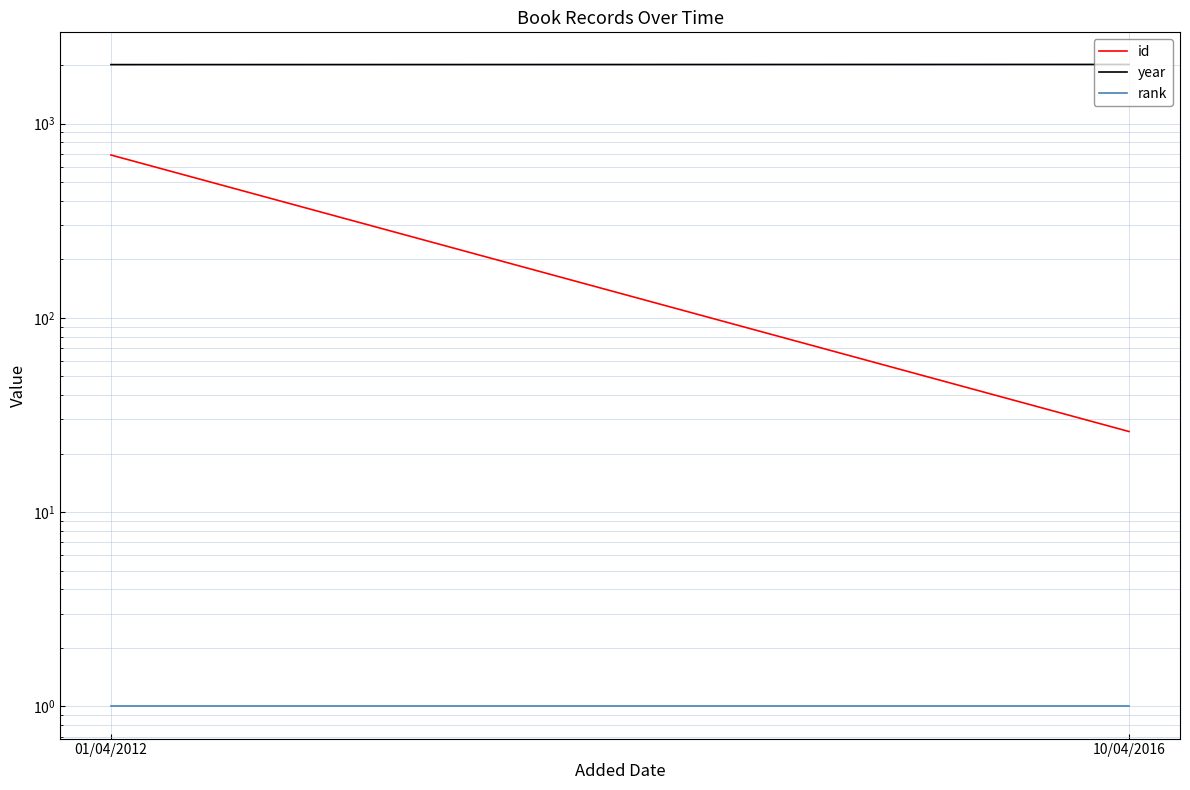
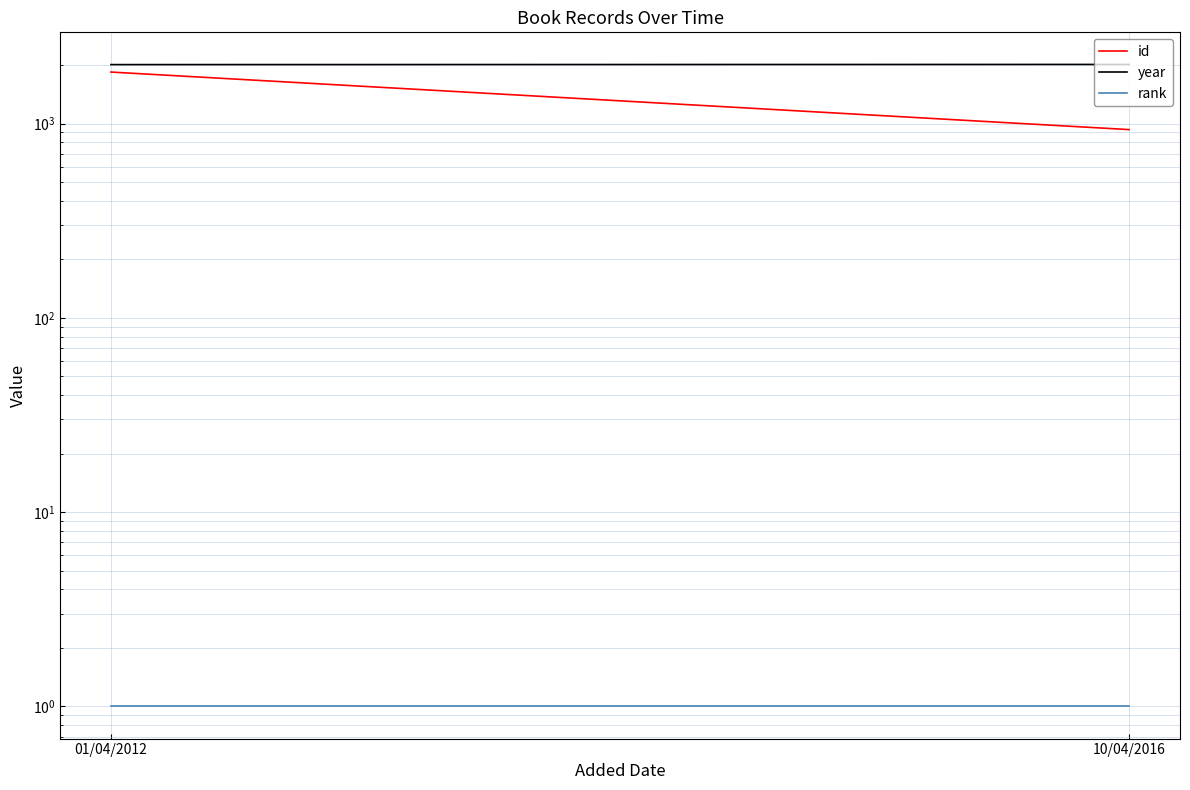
  {
    "id": {
-     "01/04/2012": 690,
-     "10/04/2016": 26
+     "01/04/2012": 1800,
+     "10/04/2016": 900
    },
    "year": {
      "01/04/2012": 2000
    },
    "rank": {
      "01/04/2012": 1,
      "10/04/2016": 1
    }
  }
